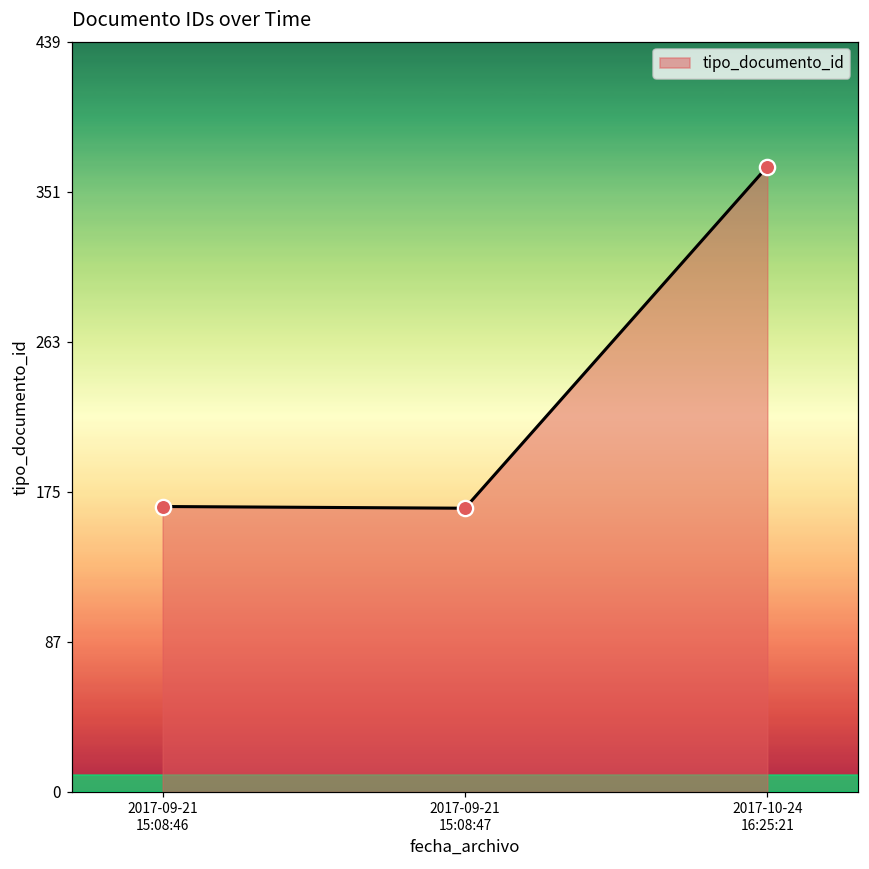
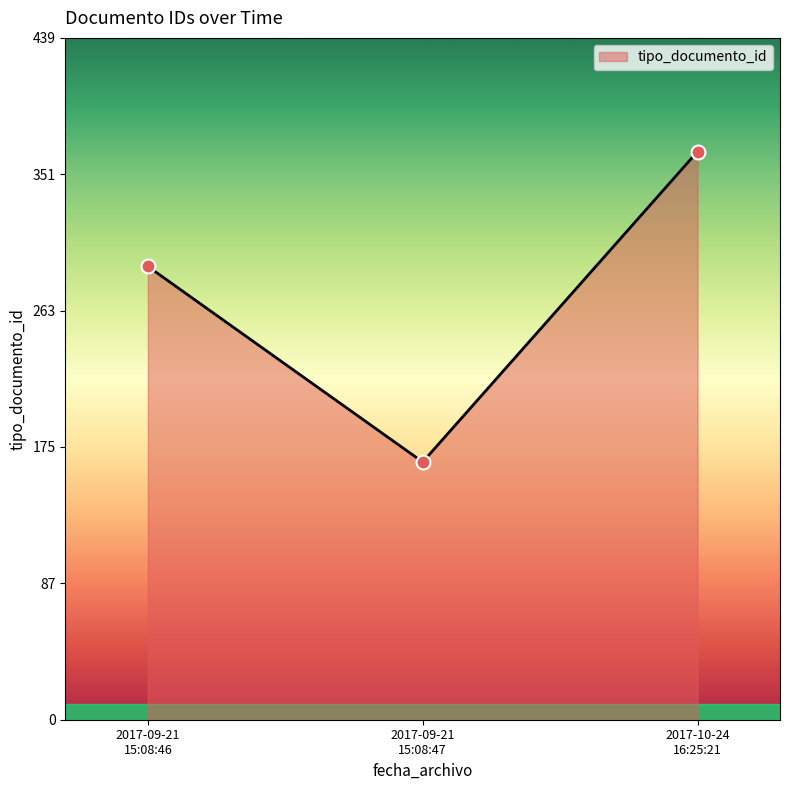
  {
-   "2017-09-21 15:08:46": 167,
+   "2017-09-21 15:08:46": 292,
    "2017-09-21 15:08:47": 166,
    "2017-10-24 16:25:21": 366
  }
